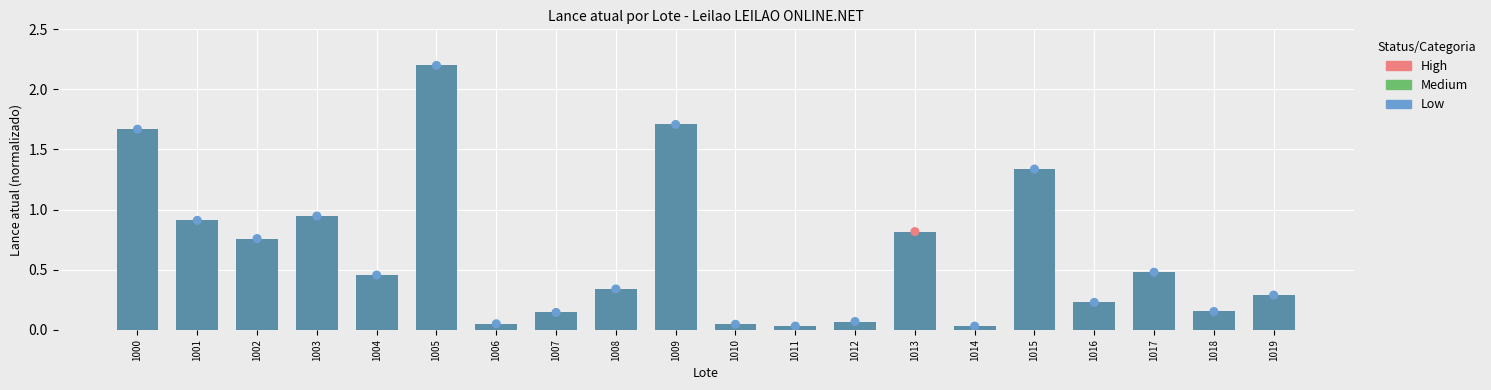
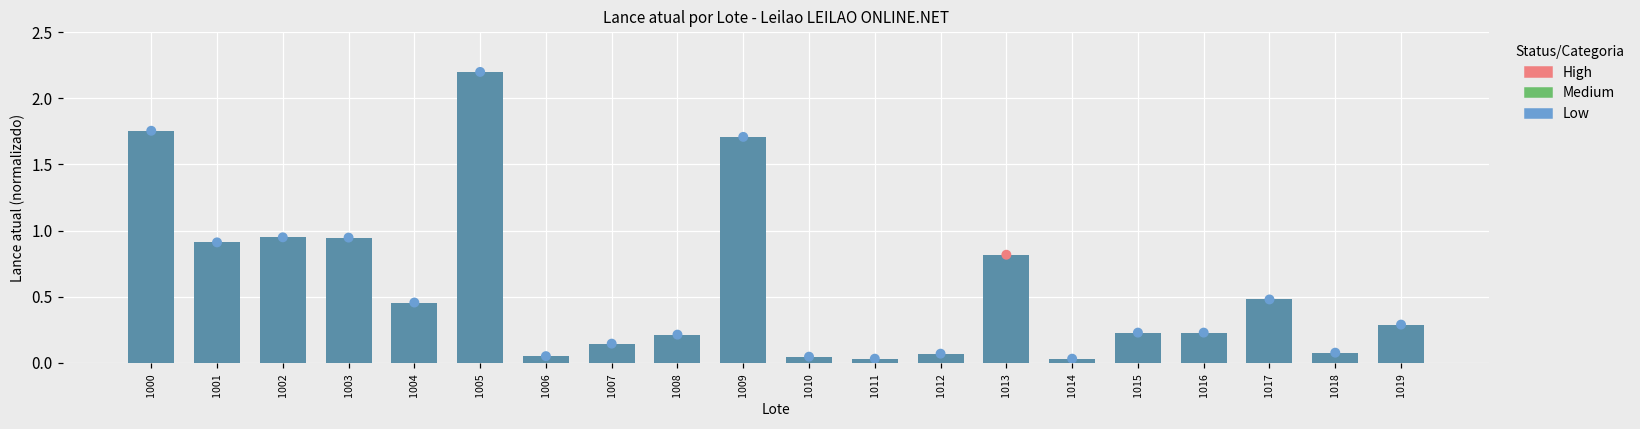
  {
-   "1000": 1.67,
+   "1000": 1.75,
    "1001": 0.91,
-   "1002": 0.76,
+   "1002": 0.95,
    "1003": 0.95,
    "1004": 0.46,
    "1005": 2.20,
    "1006": 0.05,
    "1007": 0.14,
-   "1008": 0.34,
+   "1008": 0.21,
    "1009": 1.71,
    "1010": 0.05,
    "1011": 0.03,
    "1012": 0.07,
    "1013": 0.82,
    "1014": 0.03,
-   "1015": 1.34,
+   "1015": 0.23,
    "1016": 0.23,
    "1017": 0.48,
-   "1018": 0.15,
+   "1018": 0.08,
    "1019": 0.29
  }
